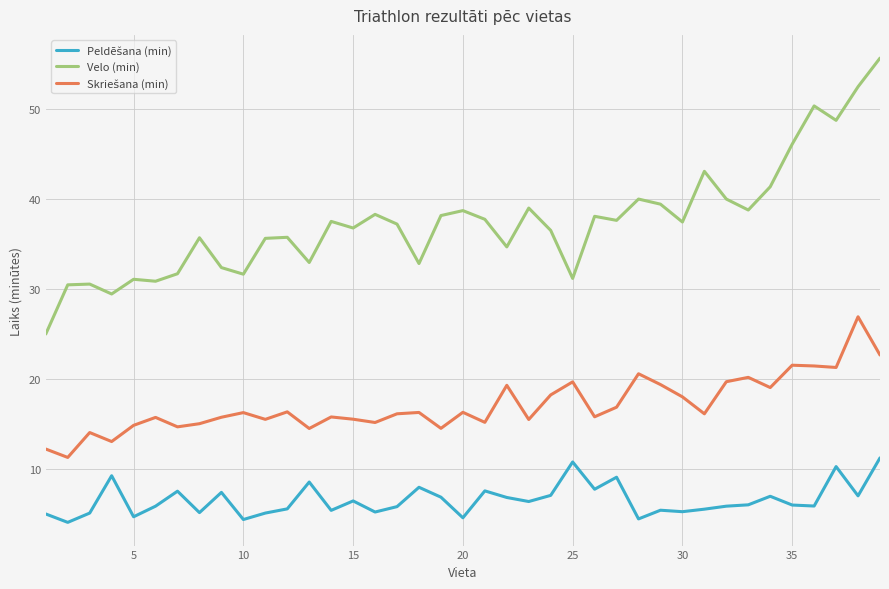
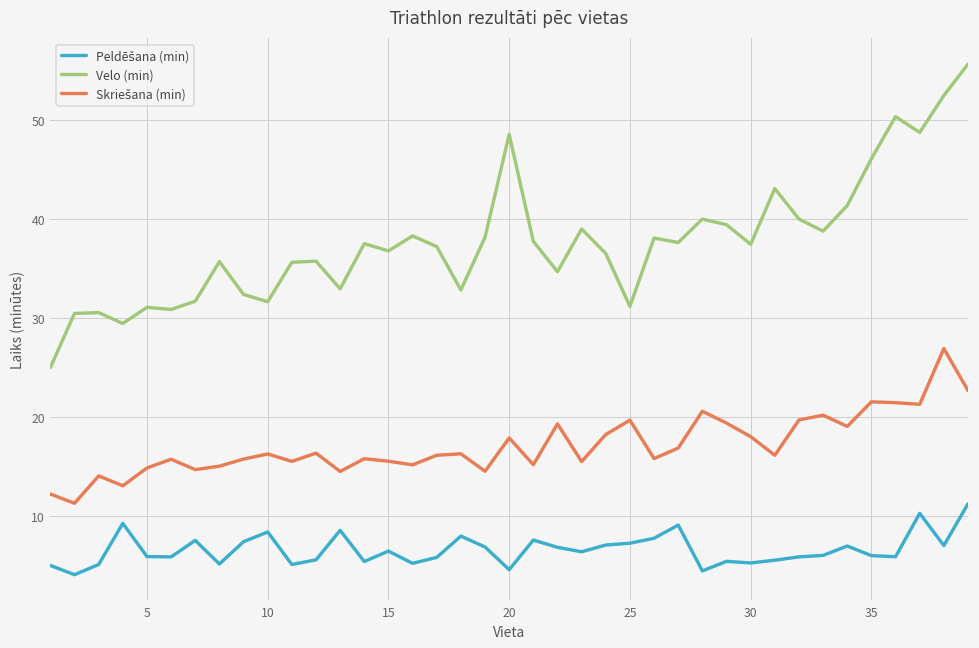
  {
    "Peldēšana (min)": {
-     "5": 5,
-     "10": 4,
+     "5": 6,
+     "10": 8,
      "15": 6,
      "20": 5,
-     "25": 11,
+     "25": 7,
      "30": 5,
      "35": 6
    },
    "Velo (min)": {
      "5": 31,
      "10": 32,
      "15": 37,
-     "20": 39,
+     "20": 49,
      "25": 31,
      "30": 37,
      "35": 46
    },
    "Skriešana (min)": {
      "5": 15,
      "10": 16,
      "15": 16,
-     "20": 16,
+     "20": 18,
      "25": 20,
      "30": 18,
      "35": 22
    }
  }
